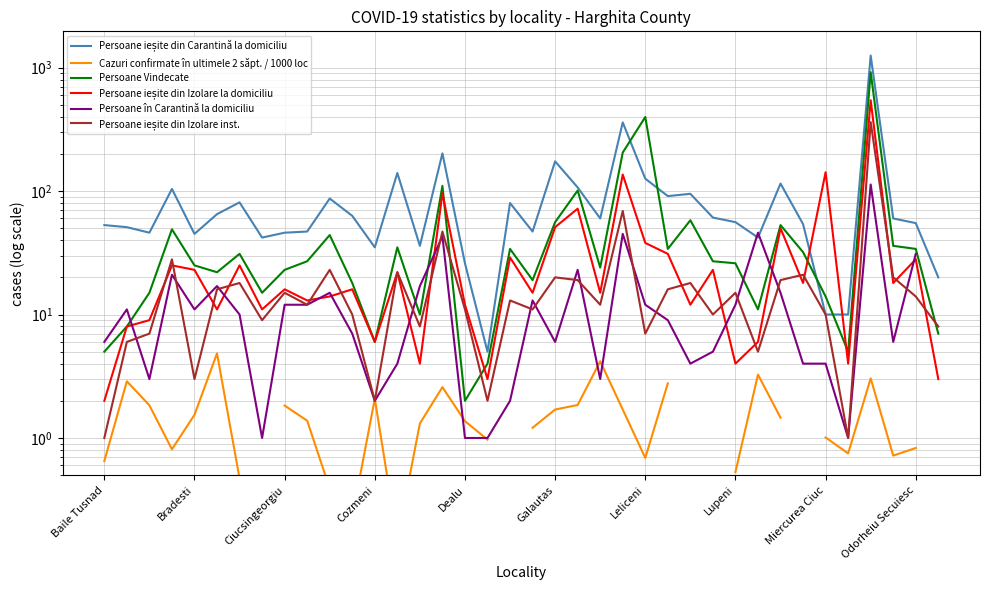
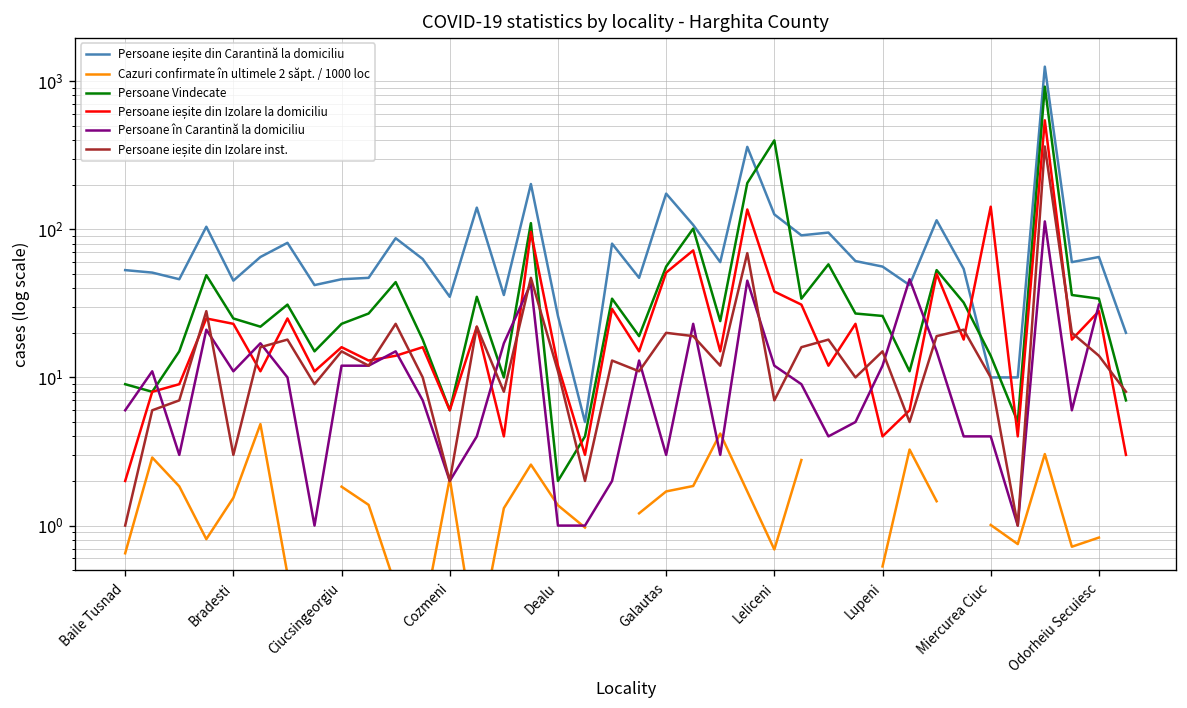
  {
    "Persoane ieșite din Carantină la domiciliu": {
      "Baile Tusnad": 53,
      "Bradesti": 45,
      "Ciucsingeorgiu": 46,
      "Cozmeni": 35,
      "Dealu": 26,
      "Galautas": 170,
      "Leliceni": 130,
      "Lupeni": 60,
-     "Odorheiu Secuiesc": 60
+     "Odorheiu Secuiesc": 70
    },
    "Cazuri confirmate în ultimele 2 săpt. / 1000 loc": {
      "Baile Tusnad": 0.7,
      "Bradesti": 1.5,
      "Ciucsingeorgiu": 1.8,
      "Dealu": 1.4,
      "Galautas": 1.7,
      "Leliceni": 0.7,
      "Lupeni": 0.53,
      "Miercurea Ciuc": 1,
      "Odorheiu Secuiesc": 0.8
    },
    "Persoane Vindecate": {
-     "Baile Tusnad": 5,
+     "Baile Tusnad": 9,
      "Bradesti": 25,
      "Ciucsingeorgiu": 23,
      "Dealu": 2,
      "Galautas": 60,
      "Leliceni": 400,
      "Lupeni": 26,
      "Miercurea Ciuc": 14,
      "Odorheiu Secuiesc": 34
    },
    "Persoane ieșite din Izolare la domiciliu": {
      "Baile Tusnad": 2,
      "Bradesti": 23,
      "Ciucsingeorgiu": 16,
      "Dealu": 12,
      "Galautas": 51,
      "Leliceni": 38,
      "Lupeni": 4,
      "Miercurea Ciuc": 140,
      "Odorheiu Secuiesc": 28
    },
    "Persoane în Carantină la domiciliu": {
      "Baile Tusnad": 6,
      "Bradesti": 11,
      "Ciucsingeorgiu": 12,
      "Dealu": 1,
-     "Galautas": 6,
+     "Galautas": 3,
      "Leliceni": 12,
      "Lupeni": 12,
      "Miercurea Ciuc": 4,
      "Odorheiu Secuiesc": 31
    },
    "Persoane ieșite din Izolare inst.": {
      "Baile Tusnad": 1,
      "Bradesti": 3,
      "Ciucsingeorgiu": 15,
      "Dealu": 11,
      "Galautas": 20,
      "Leliceni": 7,
      "Lupeni": 15,
      "Odorheiu Secuiesc": 14
    }
  }
